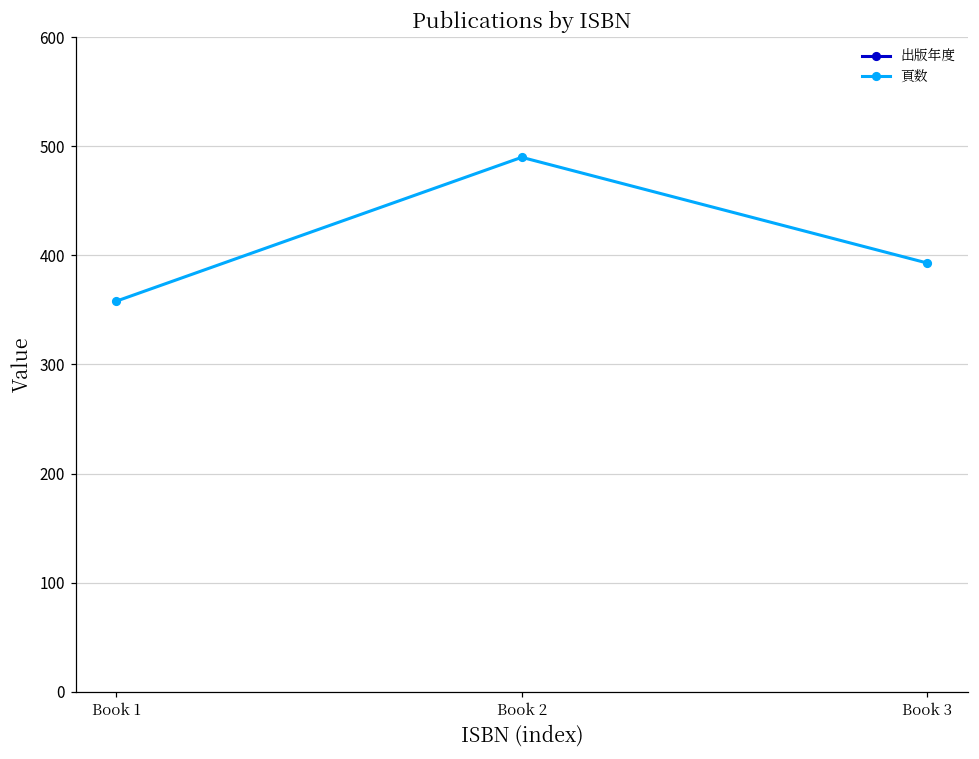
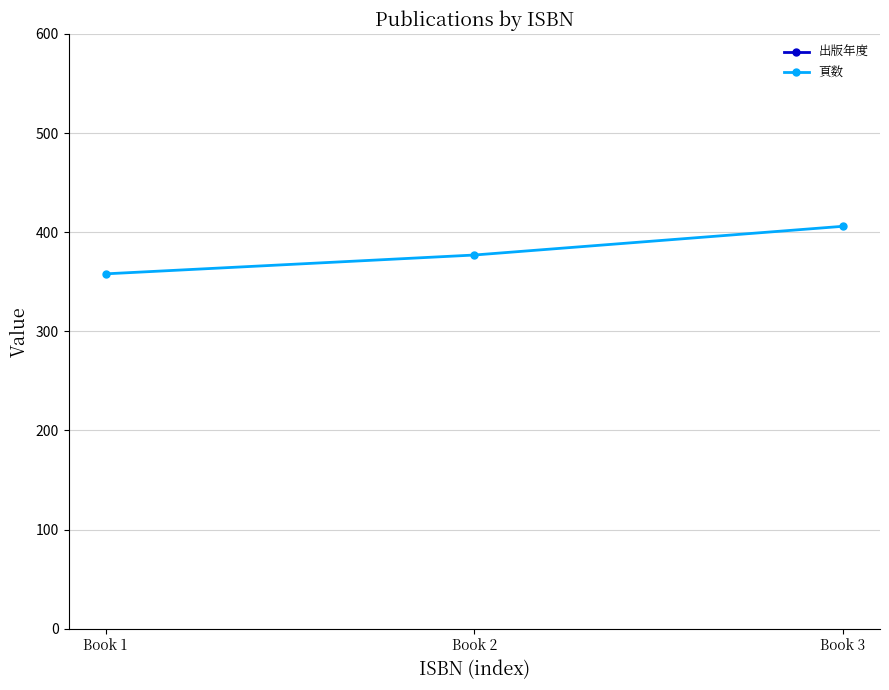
  {
    "頁数": {
      "Book 1": 360,
-     "Book 2": 490,
-     "Book 3": 390
+     "Book 2": 380,
+     "Book 3": 410
    }
  }
